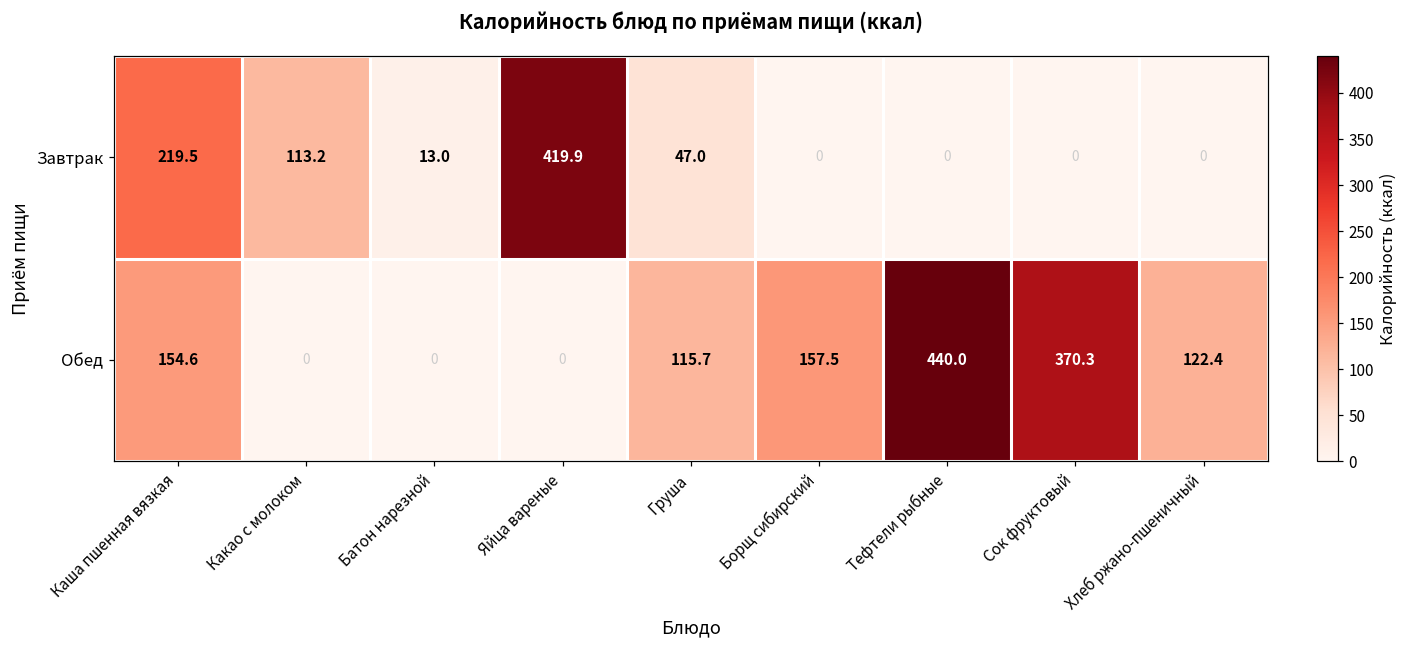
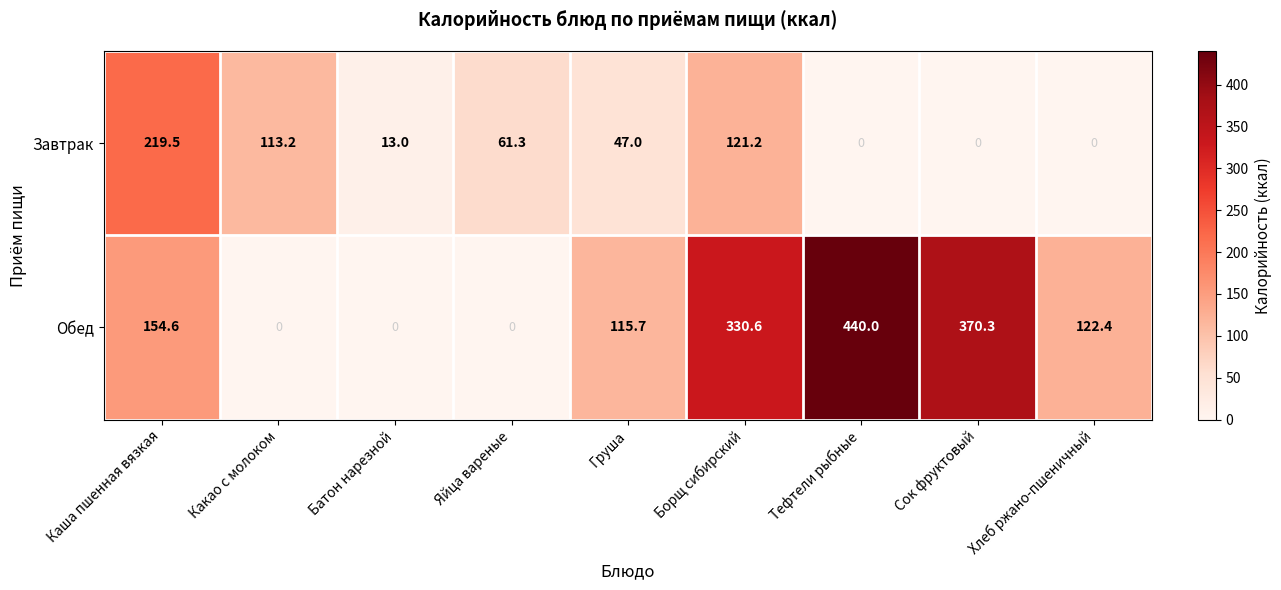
  {
    "Завтрак": {
      "Каша пшенная вязкая": 219.5,
      "Какао с молоком": 113.2,
      "Батон нарезной": 13.0,
-     "Яйца вареные": 419.9,
+     "Яйца вареные": 61.3,
      "Груша": 47.0,
-     "Борщ сибирский": 0,
+     "Борщ сибирский": 121.2,
      "Тефтели рыбные": 0,
      "Сок фруктовый": 0,
      "Хлеб ржано-пшеничный": 0
    },
    "Обед": {
      "Каша пшенная вязкая": 154.6,
      "Какао с молоком": 0,
      "Батон нарезной": 0,
      "Яйца вареные": 0,
      "Груша": 115.7,
-     "Борщ сибирский": 157.5,
+     "Борщ сибирский": 330.6,
      "Тефтели рыбные": 440.0,
      "Сок фруктовый": 370.3,
      "Хлеб ржано-пшеничный": 122.4
    }
  }
